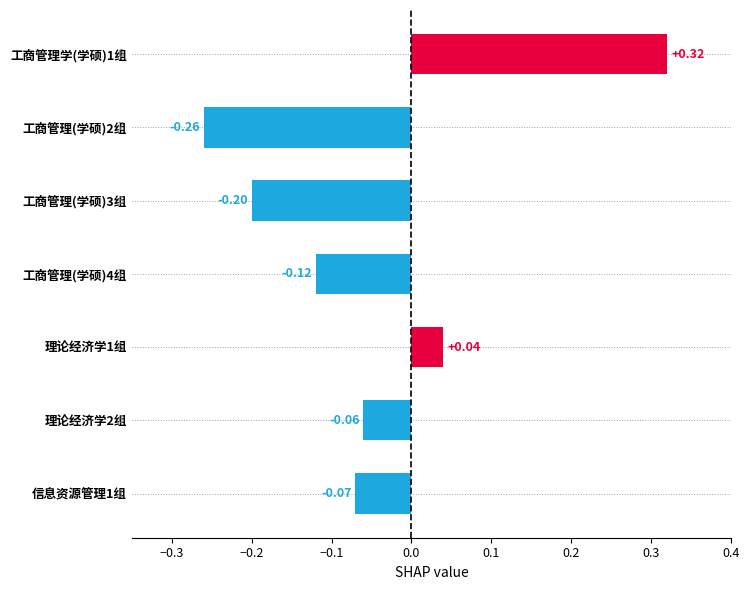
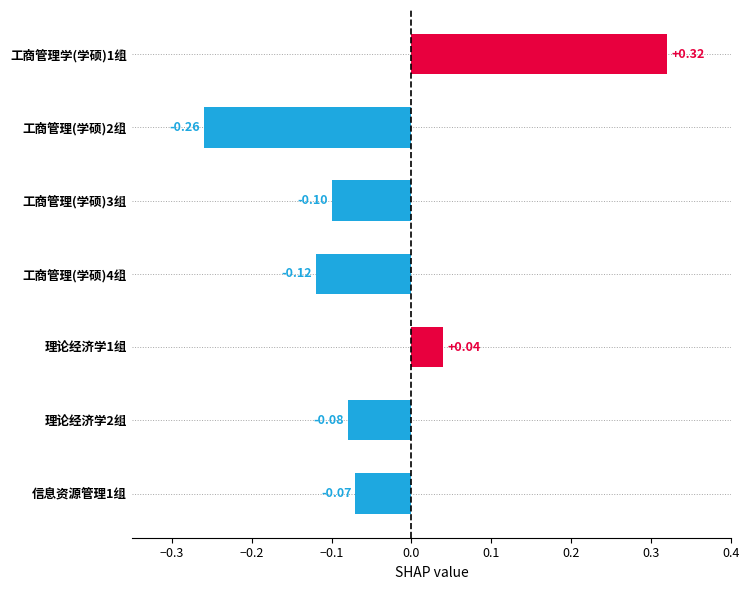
  {
    "工商管理学(学硕)1组": "+0.32",
    "工商管理(学硕)2组": "-0.26",
-   "工商管理(学硕)3组": "-0.20",
+   "工商管理(学硕)3组": "-0.10",
    "工商管理(学硕)4组": "-0.12",
    "理论经济学1组": "+0.04",
-   "理论经济学2组": "-0.06",
+   "理论经济学2组": "-0.08",
    "信息资源管理1组": "-0.07"
  }
